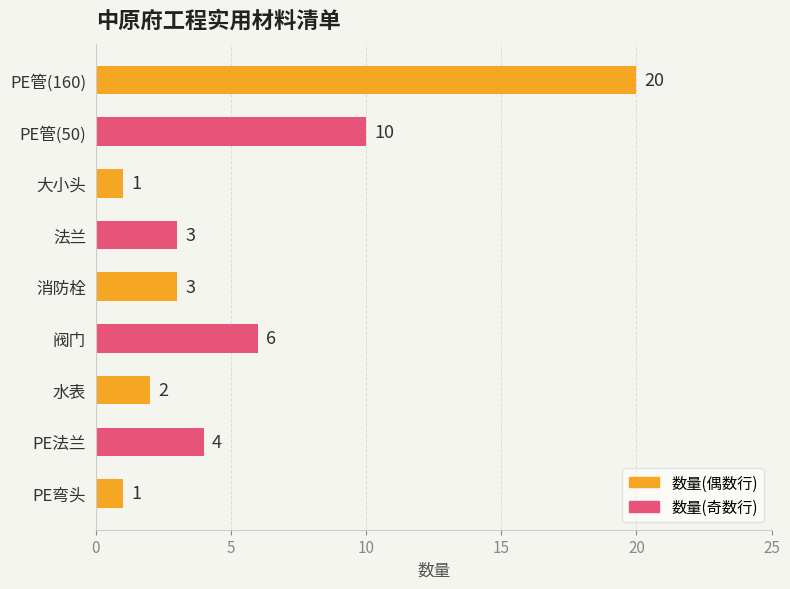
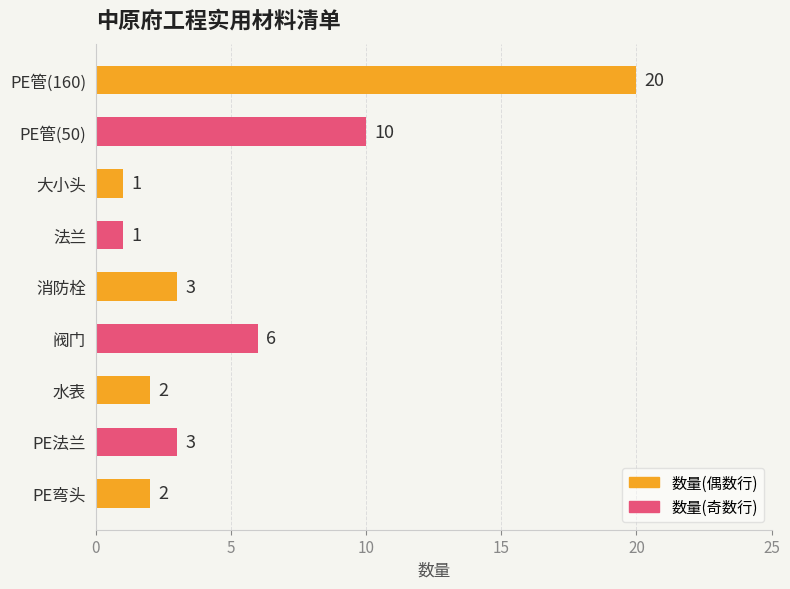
  {
    "PE管(160)": 20,
    "PE管(50)": 10,
    "大小头": 1,
-   "法兰": 3,
+   "法兰": 1,
    "消防栓": 3,
    "阀门": 6,
    "水表": 2,
-   "PE法兰": 4,
-   "PE弯头": 1
+   "PE法兰": 3,
+   "PE弯头": 2
  }
